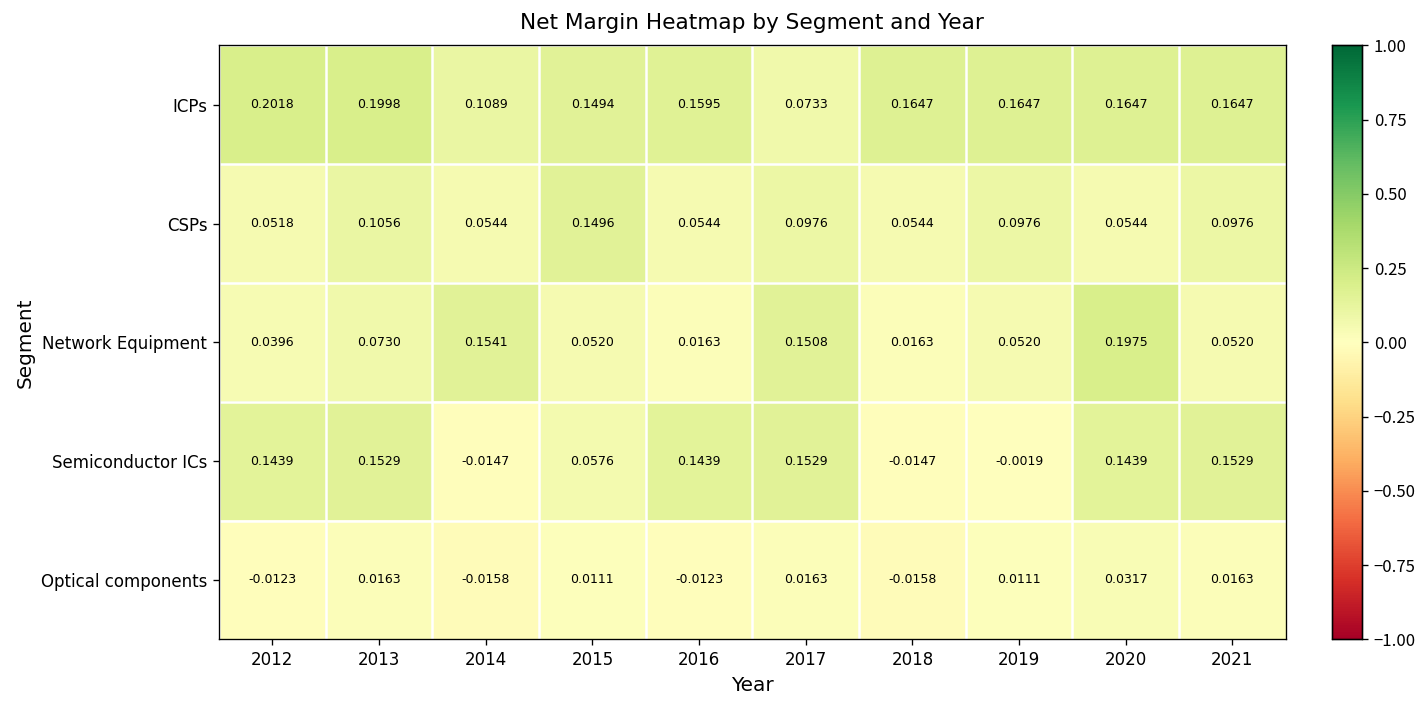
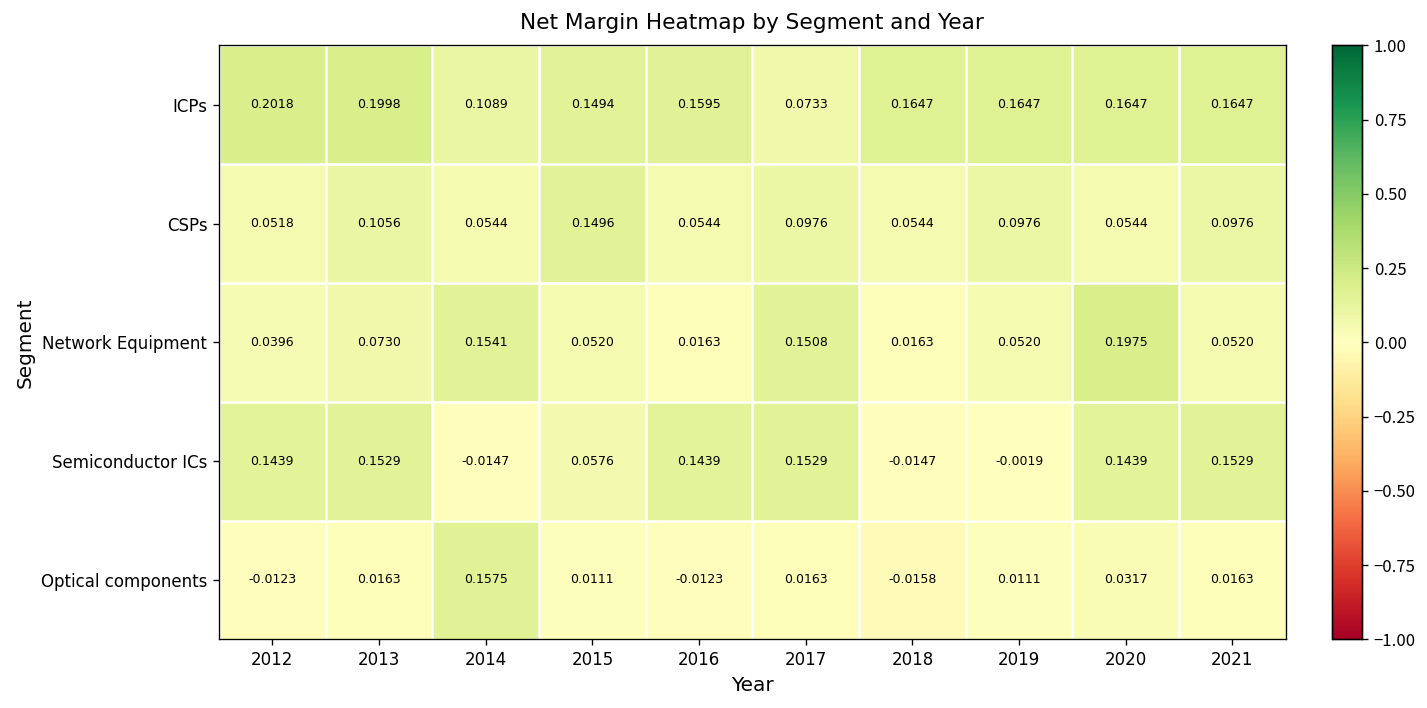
  {
    "ICPs": {
      "2012": 0.2018,
      "2013": 0.1998,
      "2014": 0.1089,
      "2015": 0.1494,
      "2016": 0.1595,
      "2017": 0.0733,
      "2018": 0.1647,
      "2019": 0.1647,
      "2020": 0.1647,
      "2021": 0.1647
    },
    "CSPs": {
      "2012": 0.0518,
      "2013": 0.1056,
      "2014": 0.0544,
      "2015": 0.1496,
      "2016": 0.0544,
      "2017": 0.0976,
      "2018": 0.0544,
      "2019": 0.0976,
      "2020": 0.0544,
      "2021": 0.0976
    },
    "Network Equipment": {
      "2012": 0.0396,
      "2013": 0.0730,
      "2014": 0.1541,
      "2015": 0.0520,
      "2016": 0.0163,
      "2017": 0.1508,
      "2018": 0.0163,
      "2019": 0.0520,
      "2020": 0.1975,
      "2021": 0.0520
    },
    "Semiconductor ICs": {
      "2012": 0.1439,
      "2013": 0.1529,
      "2014": -0.0147,
      "2015": 0.0576,
      "2016": 0.1439,
      "2017": 0.1529,
      "2018": -0.0147,
      "2019": -0.0019,
      "2020": 0.1439,
      "2021": 0.1529
    },
    "Optical components": {
      "2012": -0.0123,
      "2013": 0.0163,
-     "2014": -0.0158,
+     "2014": 0.1575,
      "2015": 0.0111,
      "2016": -0.0123,
      "2017": 0.0163,
      "2018": -0.0158,
      "2019": 0.0111,
      "2020": 0.0317,
      "2021": 0.0163
    }
  }
